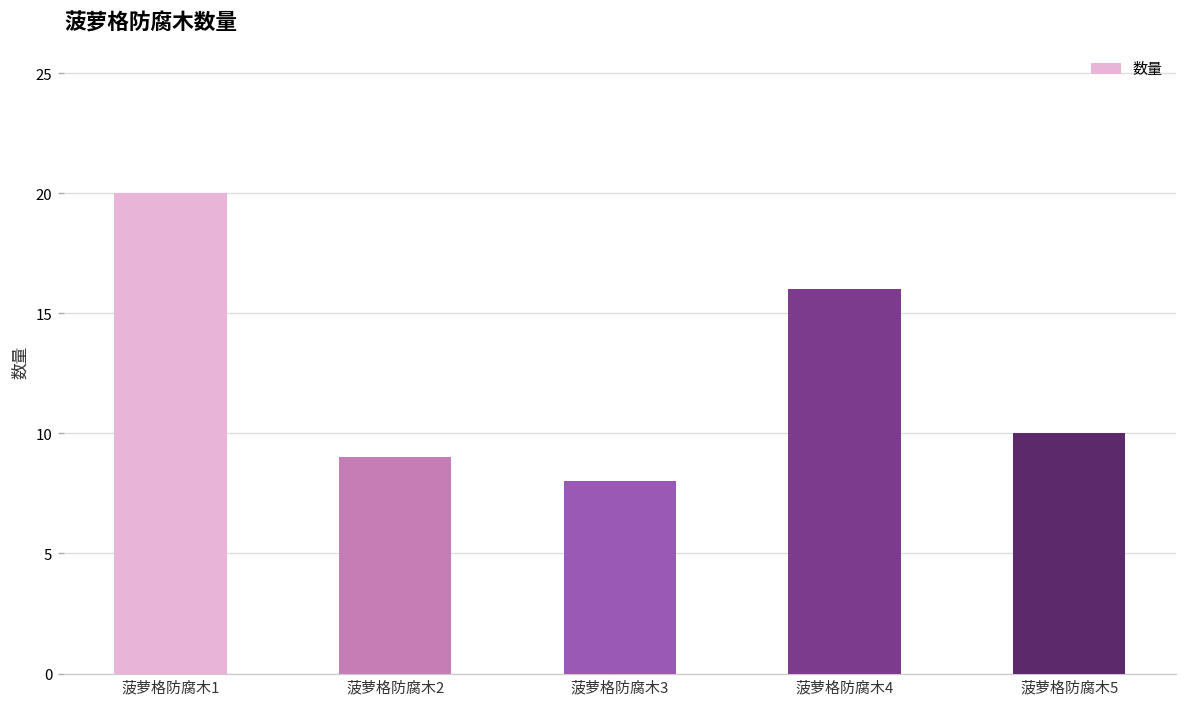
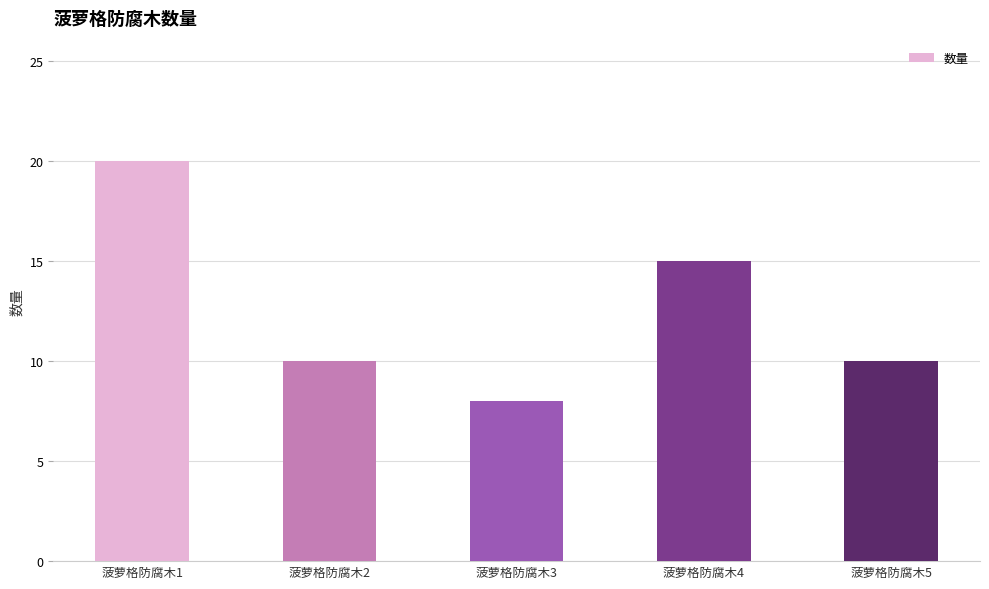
  {
    "菠萝格防腐木1": 20,
-   "菠萝格防腐木2": 9,
+   "菠萝格防腐木2": 10,
    "菠萝格防腐木3": 8,
-   "菠萝格防腐木4": 16,
+   "菠萝格防腐木4": 15,
    "菠萝格防腐木5": 10
  }
